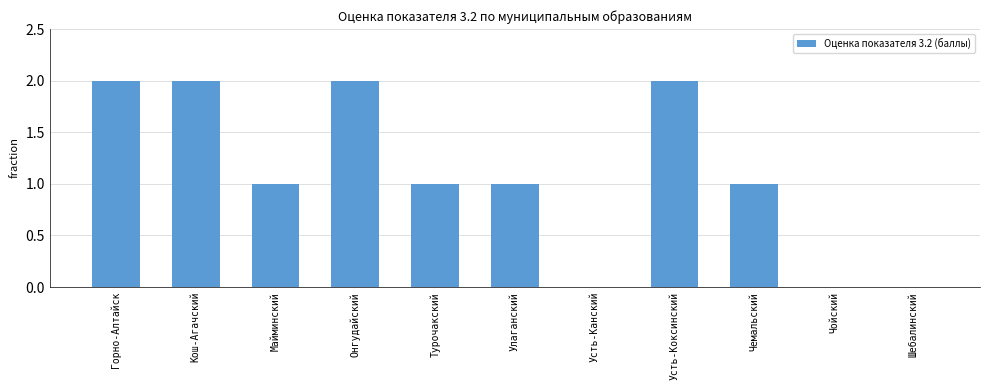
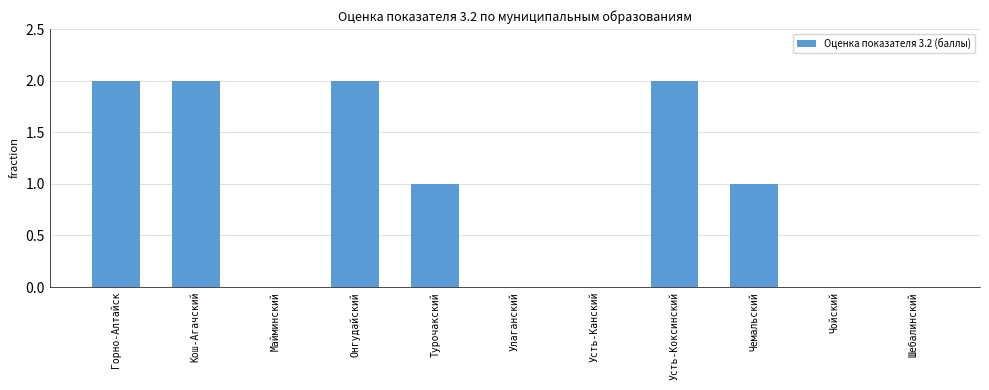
  {
    "Горно-Алтайск": 2,
    "Кош-Агачский": 2,
-   "Майминский": 1,
+   "Майминский": 0,
    "Онгудайский": 2,
    "Турочакский": 1,
-   "Улаганский": 1,
+   "Улаганский": 0,
    "Усть-Канский": 0,
    "Усть-Коксинский": 2,
    "Чемальский": 1,
    "Чойский": 0,
    "Шебалинский": 0
  }
